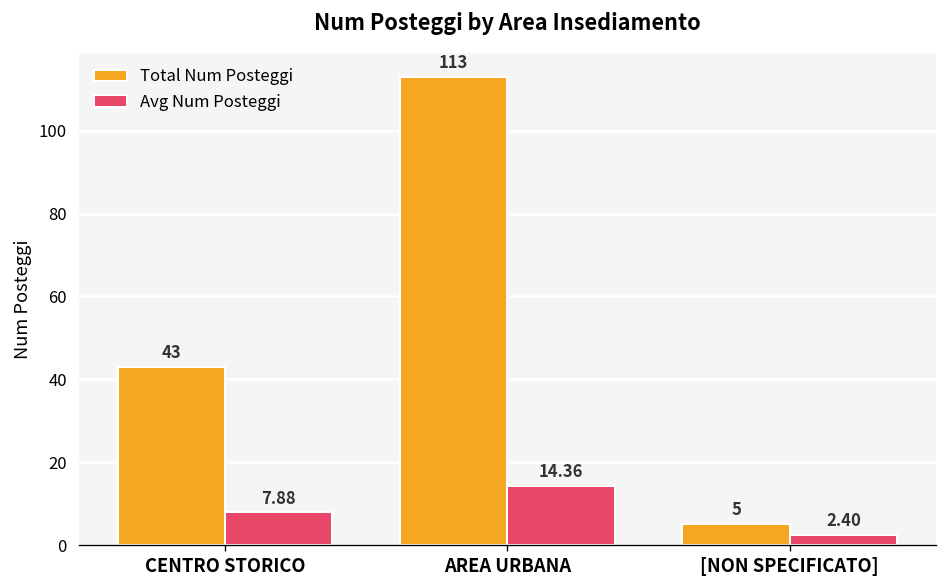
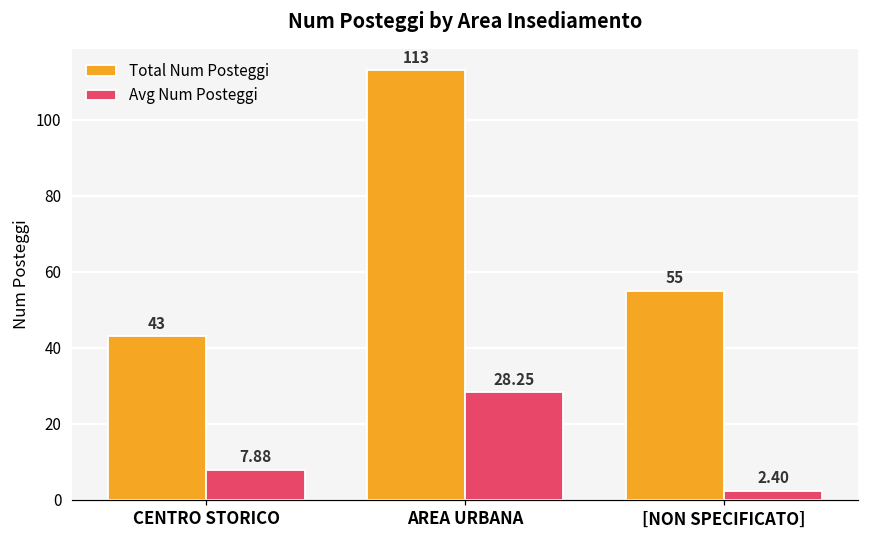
  {
    "Total Num Posteggi": {
      "CENTRO STORICO": 43,
      "AREA URBANA": 113,
-     "[NON SPECIFICATO]": 5
+     "[NON SPECIFICATO]": 55
    },
    "Avg Num Posteggi": {
      "CENTRO STORICO": 7.88,
-     "AREA URBANA": 14.36,
+     "AREA URBANA": 28.25,
      "[NON SPECIFICATO]": 2.40
    }
  }
